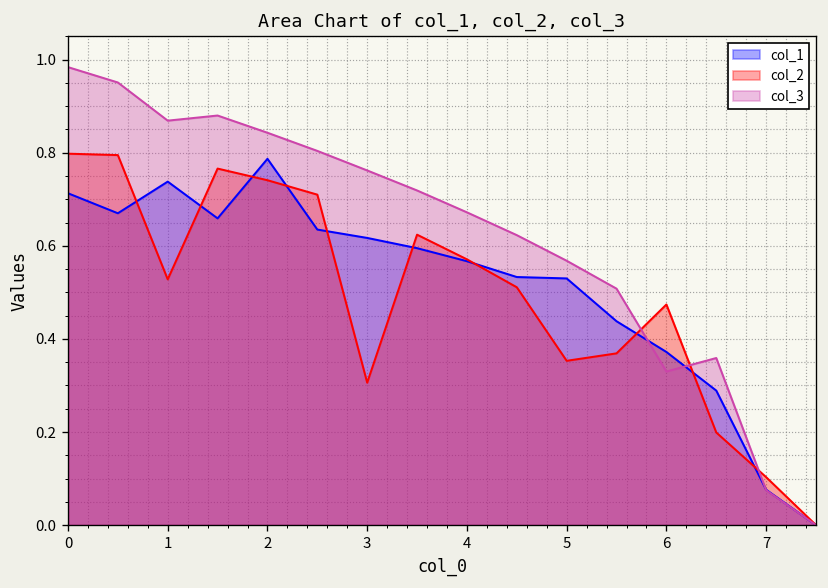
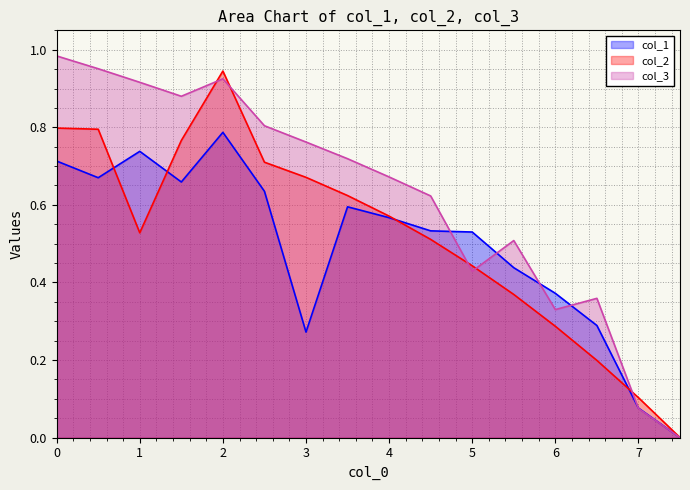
  {
    "col_1": {
      "0": 0.71,
      "1": 0.74,
      "2": 0.79,
-     "3": 0.62,
+     "3": 0.27,
      "5": 0.53,
      "6": 0.37
    },
    "col_2": {
      "0": 0.80,
      "1": 0.53,
-     "2": 0.74,
-     "3": 0.31,
-     "5": 0.35,
-     "6": 0.47,
+     "2": 0.95,
+     "3": 0.67,
+     "5": 0.44,
+     "6": 0.29,
      "7": 0.10
    },
    "col_3": {
      "0": 0.98,
-     "1": 0.87,
-     "2": 0.84,
+     "1": 0.92,
+     "2": 0.93,
      "3": 0.76,
      "4": 0.67,
-     "5": 0.57,
+     "5": 0.43,
      "6": 0.33
    }
  }
